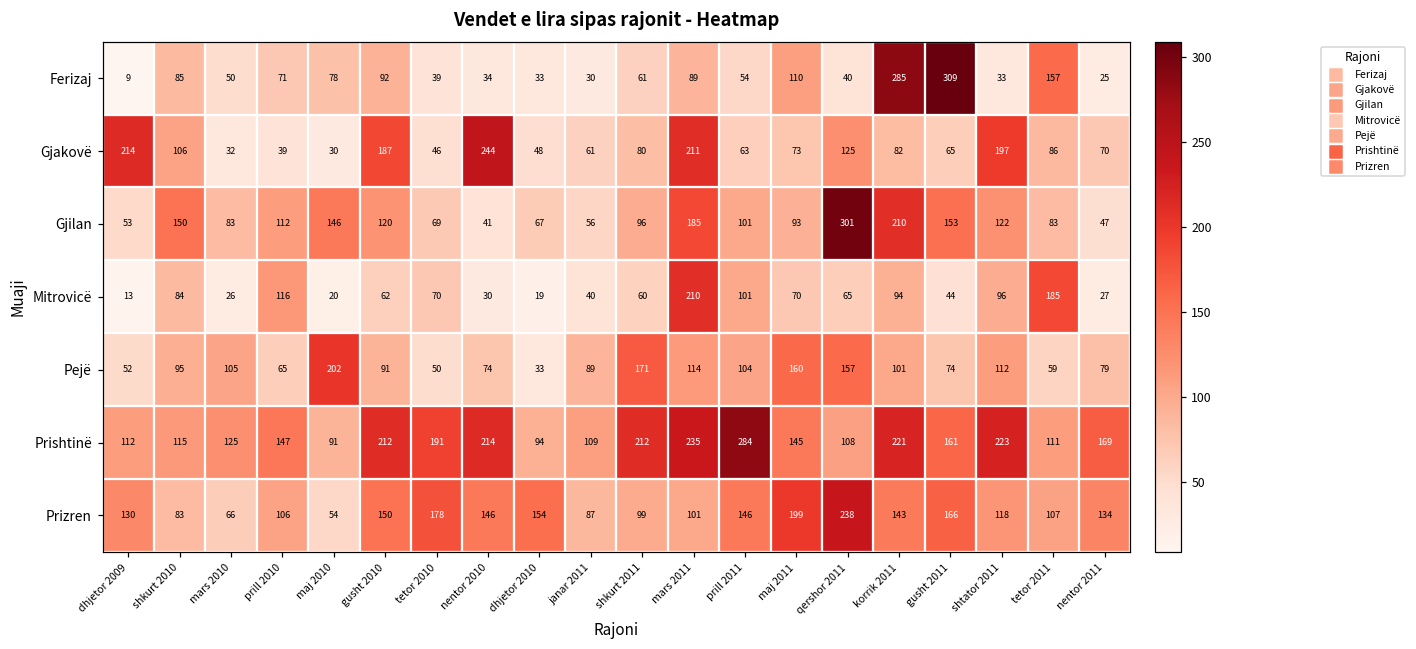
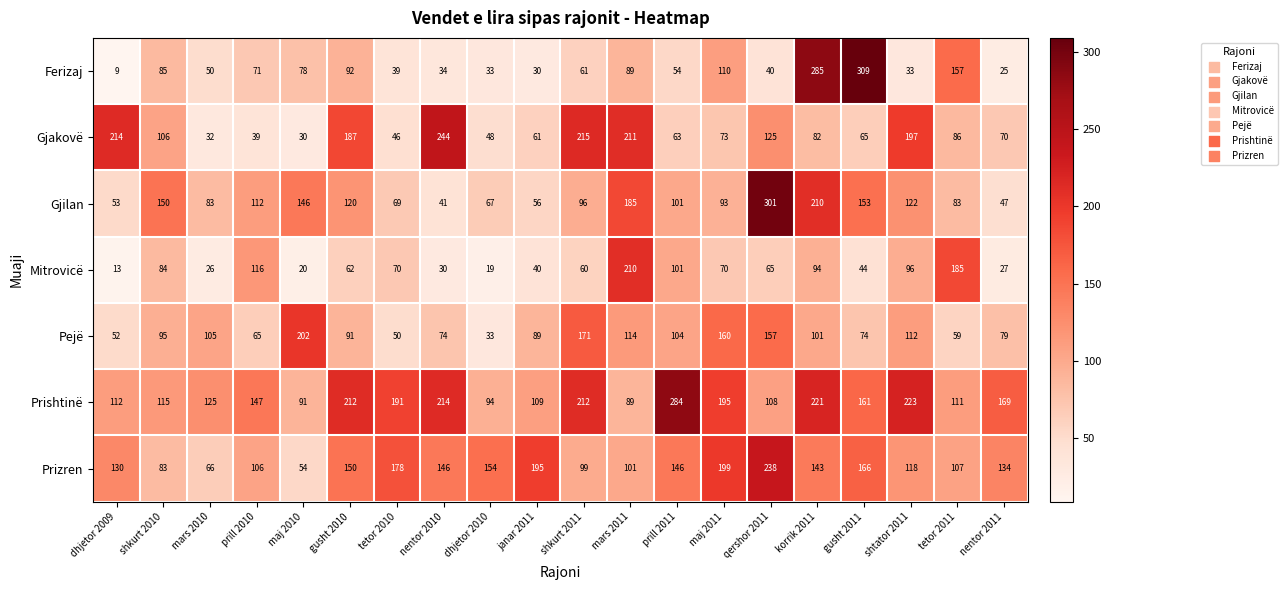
  {
    "Ferizaj": {
      "dhjetor 2009": 9,
      "shkurt 2010": 85,
      "mars 2010": 50,
      "prill 2010": 71,
      "maj 2010": 78,
      "gusht 2010": 92,
      "tetor 2010": 39,
      "nentor 2010": 34,
      "dhjetor 2010": 33,
      "janar 2011": 30,
      "shkurt 2011": 61,
      "mars 2011": 89,
      "prill 2011": 54,
      "maj 2011": 110,
      "qershor 2011": 40,
      "korrik 2011": 285,
      "gusht 2011": 309,
      "shtator 2011": 33,
      "tetor 2011": 157,
      "nentor 2011": 25
    },
    "Gjakovë": {
      "dhjetor 2009": 214,
      "shkurt 2010": 106,
      "mars 2010": 32,
      "prill 2010": 39,
      "maj 2010": 30,
      "gusht 2010": 187,
      "tetor 2010": 46,
      "nentor 2010": 244,
      "dhjetor 2010": 48,
      "janar 2011": 61,
-     "shkurt 2011": 80,
+     "shkurt 2011": 215,
      "mars 2011": 211,
      "prill 2011": 63,
      "maj 2011": 73,
      "qershor 2011": 125,
      "korrik 2011": 82,
      "gusht 2011": 65,
      "shtator 2011": 197,
      "tetor 2011": 86,
      "nentor 2011": 70
    },
    "Gjilan": {
      "dhjetor 2009": 53,
      "shkurt 2010": 150,
      "mars 2010": 83,
      "prill 2010": 112,
      "maj 2010": 146,
      "gusht 2010": 120,
      "tetor 2010": 69,
      "nentor 2010": 41,
      "dhjetor 2010": 67,
      "janar 2011": 56,
      "shkurt 2011": 96,
      "mars 2011": 185,
      "prill 2011": 101,
      "maj 2011": 93,
      "qershor 2011": 301,
      "korrik 2011": 210,
      "gusht 2011": 153,
      "shtator 2011": 122,
      "tetor 2011": 83,
      "nentor 2011": 47
    },
    "Mitrovicë": {
      "dhjetor 2009": 13,
      "shkurt 2010": 84,
      "mars 2010": 26,
      "prill 2010": 116,
      "maj 2010": 20,
      "gusht 2010": 62,
      "tetor 2010": 70,
      "nentor 2010": 30,
      "dhjetor 2010": 19,
      "janar 2011": 40,
      "shkurt 2011": 60,
      "mars 2011": 210,
      "prill 2011": 101,
      "maj 2011": 70,
      "qershor 2011": 65,
      "korrik 2011": 94,
      "gusht 2011": 44,
      "shtator 2011": 96,
      "tetor 2011": 185,
      "nentor 2011": 27
    },
    "Pejë": {
      "dhjetor 2009": 52,
      "shkurt 2010": 95,
      "mars 2010": 105,
      "prill 2010": 65,
      "maj 2010": 202,
      "gusht 2010": 91,
      "tetor 2010": 50,
      "nentor 2010": 74,
      "dhjetor 2010": 33,
      "janar 2011": 89,
      "shkurt 2011": 171,
      "mars 2011": 114,
      "prill 2011": 104,
      "maj 2011": 160,
      "qershor 2011": 157,
      "korrik 2011": 101,
      "gusht 2011": 74,
      "shtator 2011": 112,
      "tetor 2011": 59,
      "nentor 2011": 79
    },
    "Prishtinë": {
      "dhjetor 2009": 112,
      "shkurt 2010": 115,
      "mars 2010": 125,
      "prill 2010": 147,
      "maj 2010": 91,
      "gusht 2010": 212,
      "tetor 2010": 191,
      "nentor 2010": 214,
      "dhjetor 2010": 94,
      "janar 2011": 109,
      "shkurt 2011": 212,
-     "mars 2011": 235,
+     "mars 2011": 89,
      "prill 2011": 284,
-     "maj 2011": 145,
+     "maj 2011": 195,
      "qershor 2011": 108,
      "korrik 2011": 221,
      "gusht 2011": 161,
      "shtator 2011": 223,
      "tetor 2011": 111,
      "nentor 2011": 169
    },
    "Prizren": {
      "dhjetor 2009": 130,
      "shkurt 2010": 83,
      "mars 2010": 66,
      "prill 2010": 106,
      "maj 2010": 54,
      "gusht 2010": 150,
      "tetor 2010": 178,
      "nentor 2010": 146,
      "dhjetor 2010": 154,
-     "janar 2011": 87,
+     "janar 2011": 195,
      "shkurt 2011": 99,
      "mars 2011": 101,
      "prill 2011": 146,
      "maj 2011": 199,
      "qershor 2011": 238,
      "korrik 2011": 143,
      "gusht 2011": 166,
      "shtator 2011": 118,
      "tetor 2011": 107,
      "nentor 2011": 134
    }
  }
